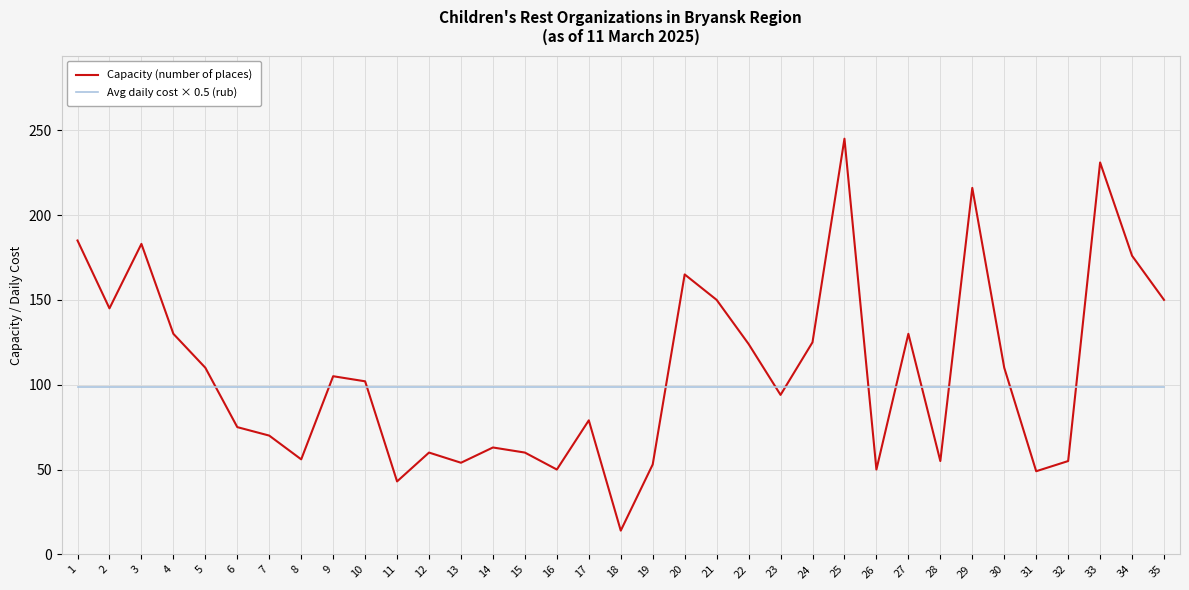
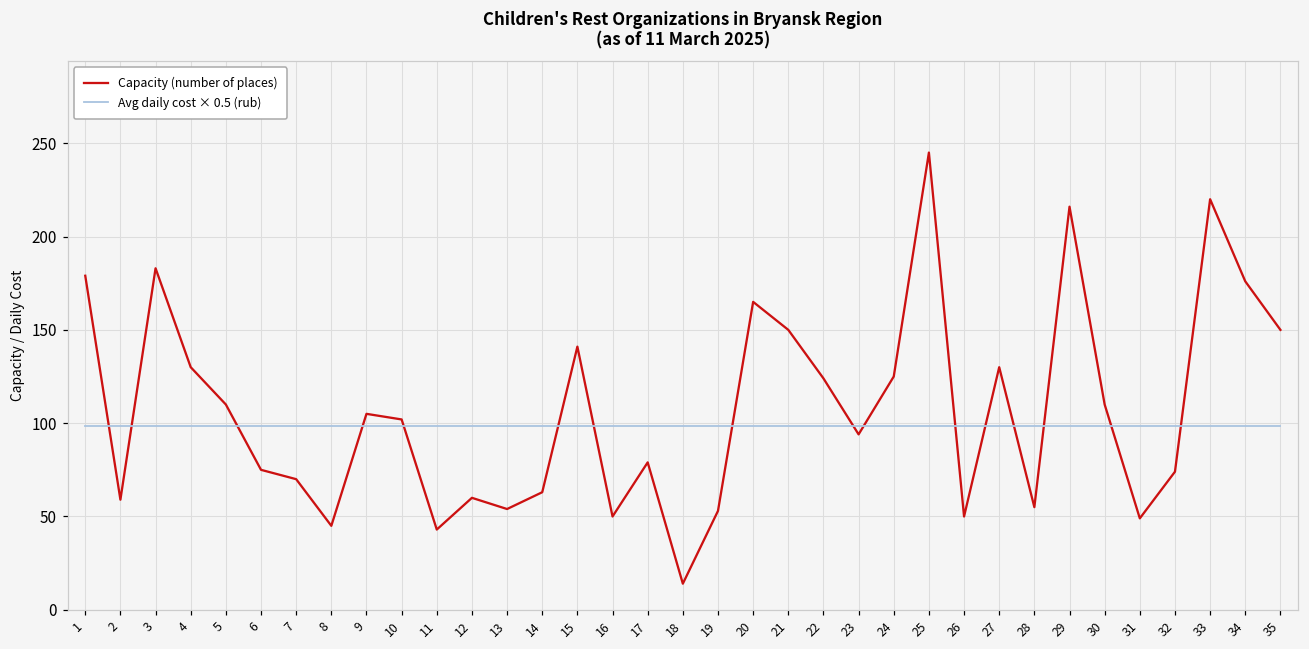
  {
    "Capacity (number of places)": {
-     "1": 185,
-     "2": 145,
+     "1": 179,
+     "2": 59,
      "3": 183,
      "4": 130,
      "5": 110,
      "6": 75,
      "7": 70,
-     "8": 56,
+     "8": 45,
      "9": 105,
      "10": 102,
      "11": 43,
      "12": 60,
      "13": 54,
      "14": 63,
-     "15": 60,
+     "15": 141,
      "16": 50,
      "17": 79,
      "18": 14,
      "19": 53,
      "20": 165,
      "21": 150,
      "22": 124,
      "23": 94,
      "24": 125,
      "25": 245,
      "26": 50,
      "27": 130,
      "28": 55,
      "29": 216,
      "30": 110,
      "31": 49,
-     "32": 55,
-     "33": 231,
+     "32": 74,
+     "33": 220,
      "34": 176,
      "35": 150
    },
    "Avg daily cost × 0.5 (rub)": {
      "1": 99,
      "2": 99,
      "3": 99,
      "4": 99,
      "5": 99,
      "6": 99,
      "7": 99,
      "8": 99,
      "9": 99,
      "10": 99,
      "11": 99,
      "12": 99,
      "13": 99,
      "14": 99,
      "15": 99,
      "16": 99,
      "17": 99,
      "18": 99,
      "19": 99,
      "20": 99,
      "21": 99,
      "22": 99,
      "23": 99,
      "24": 99,
      "25": 99,
      "26": 99,
      "27": 99,
      "28": 99,
      "29": 99,
      "30": 99,
      "31": 99,
      "32": 99,
      "33": 99,
      "34": 99,
      "35": 99
    }
  }
